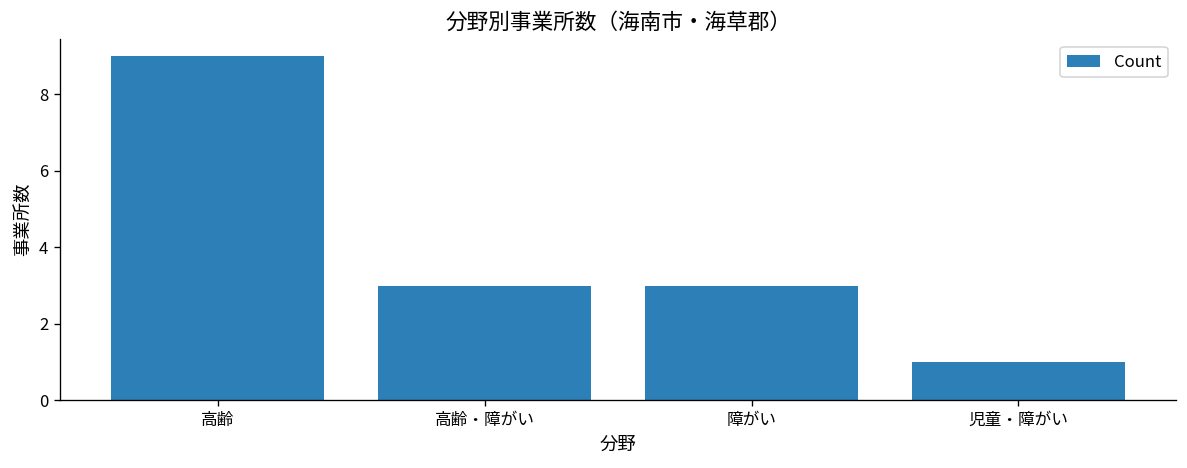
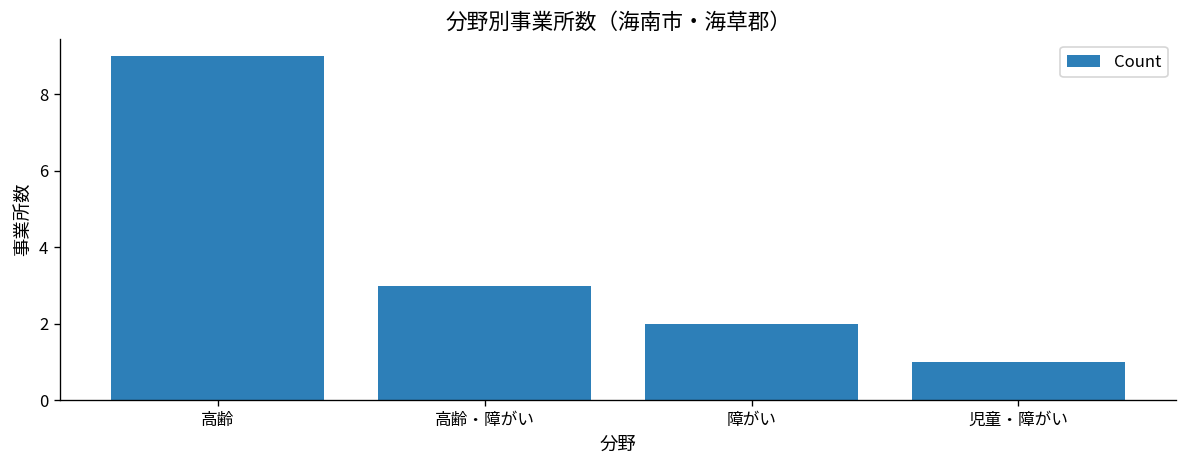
  {
    "高齢": 9,
    "高齢・障がい": 3,
-   "障がい": 3,
+   "障がい": 2,
    "児童・障がい": 1
  }
